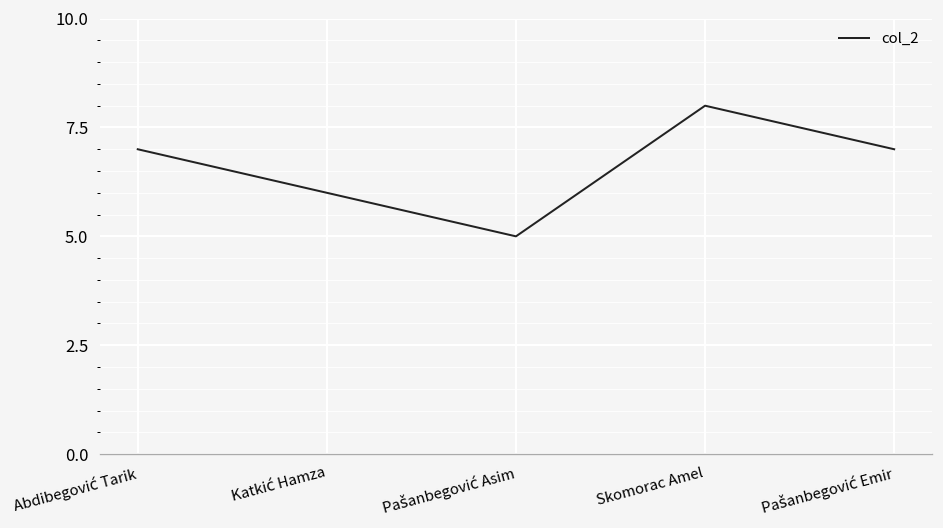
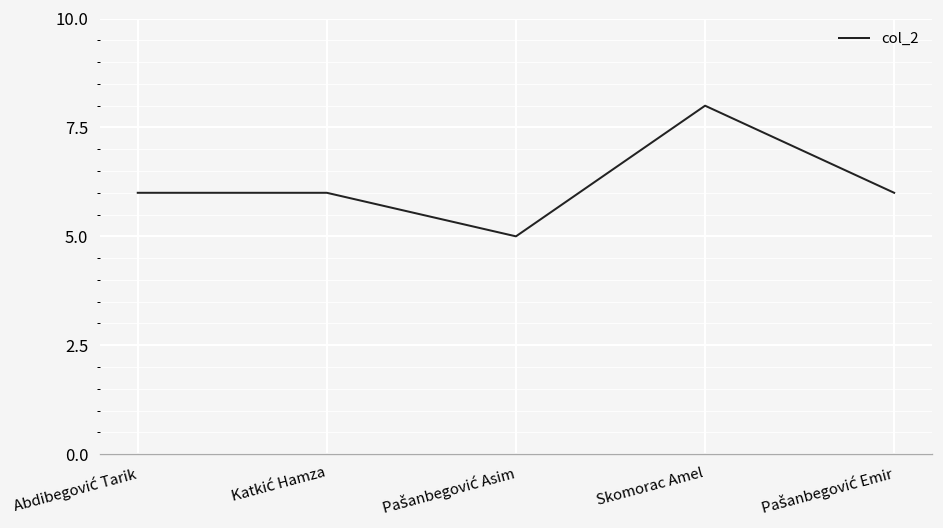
  {
-   "Abdibegović Tarik": 7,
+   "Abdibegović Tarik": 6,
    "Katkić Hamza": 6,
    "Pašanbegović Asim": 5,
    "Skomorac Amel": 8,
-   "Pašanbegović Emir": 7
+   "Pašanbegović Emir": 6
  }
